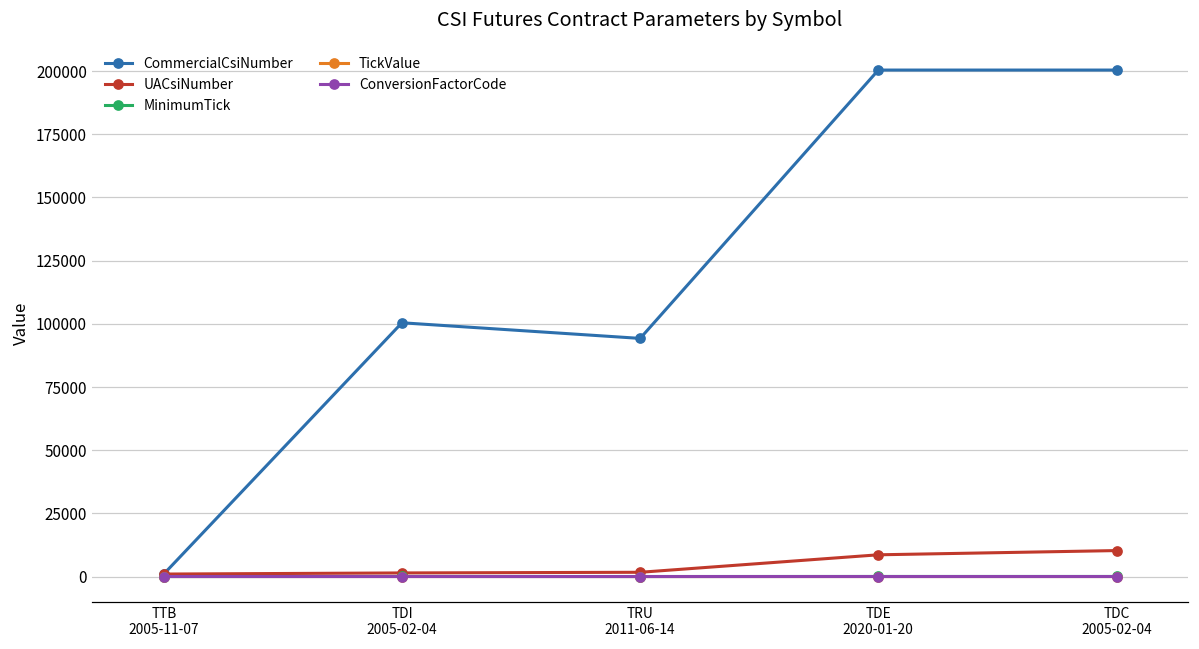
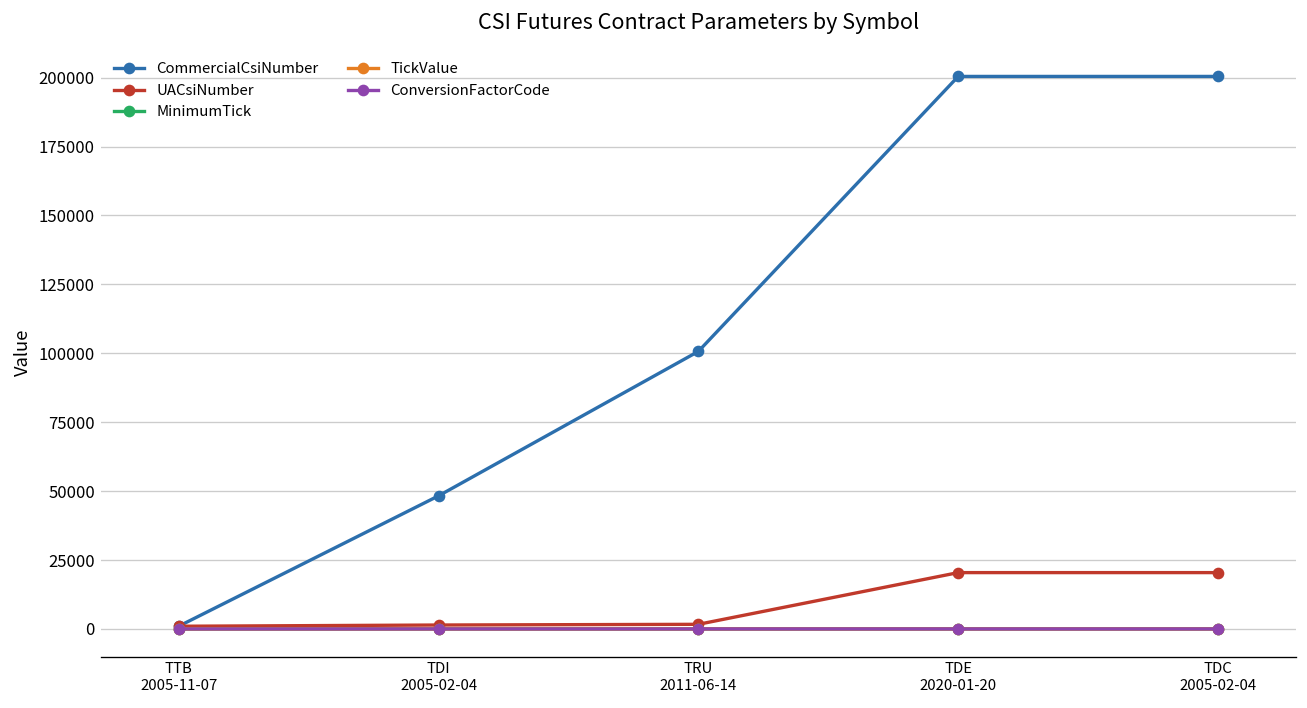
  {
    "CommercialCsiNumber": {
-     "TDI 2005-02-04": 100000,
-     "TRU 2011-06-14": 94000,
+     "TDI 2005-02-04": 48000,
+     "TRU 2011-06-14": 101000,
      "TDE 2020-01-20": 200000,
      "TDC 2005-02-04": 200000
    },
    "UACsiNumber": {
      "TDI 2005-02-04": 1000,
      "TRU 2011-06-14": 2000,
-     "TDE 2020-01-20": 9000,
-     "TDC 2005-02-04": 10000
+     "TDE 2020-01-20": 20000,
+     "TDC 2005-02-04": 20000
    },
    "ConversionFactorCode": {
      "TDI 2005-02-04": 0,
      "TRU 2011-06-14": 0,
      "TDE 2020-01-20": 0,
      "TDC 2005-02-04": 0
    }
  }
